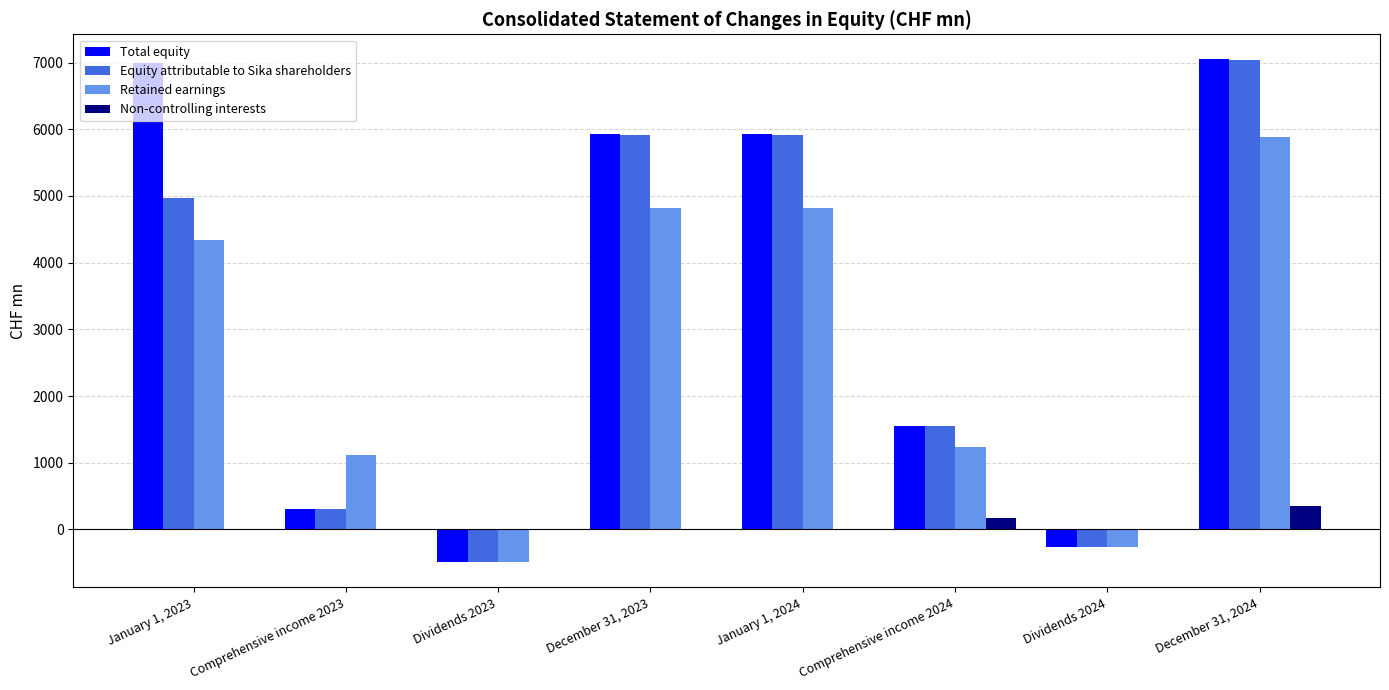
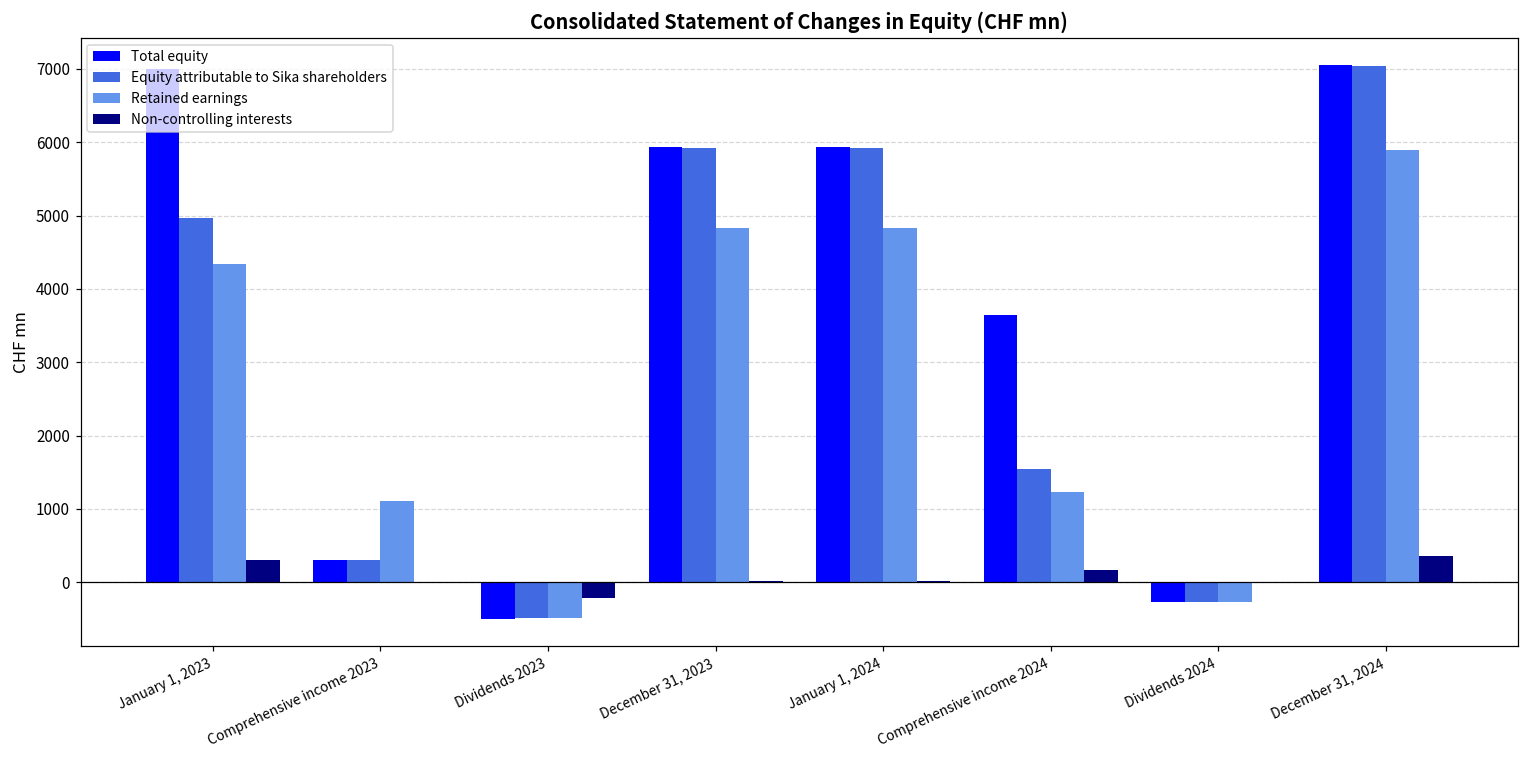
  {
    "Total equity": {
      "Comprehensive income 2023": 300,
      "Dividends 2023": -500,
      "December 31, 2023": 5900,
      "January 1, 2024": 5900,
-     "Comprehensive income 2024": 1600,
+     "Comprehensive income 2024": 3600,
      "Dividends 2024": -300,
      "December 31, 2024": 7000
    },
    "Non-controlling interests": {
-     "January 1, 2023": 0,
-     "Dividends 2023": 0,
+     "January 1, 2023": 300,
+     "Dividends 2023": -200,
      "Comprehensive income 2024": 200,
      "December 31, 2024": 400
    }
  }
